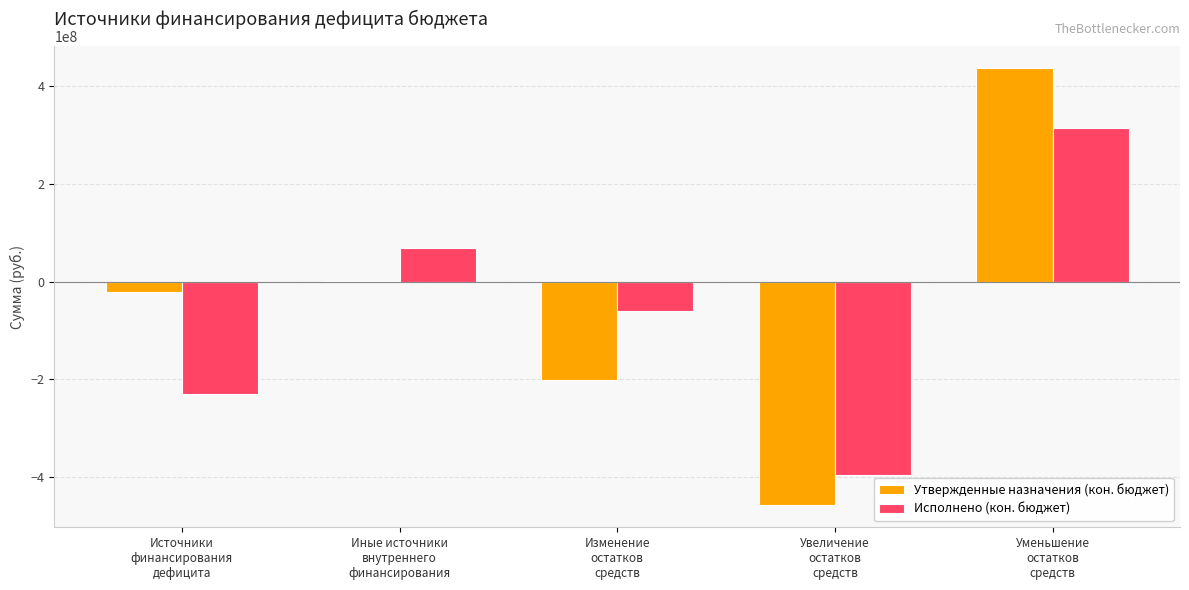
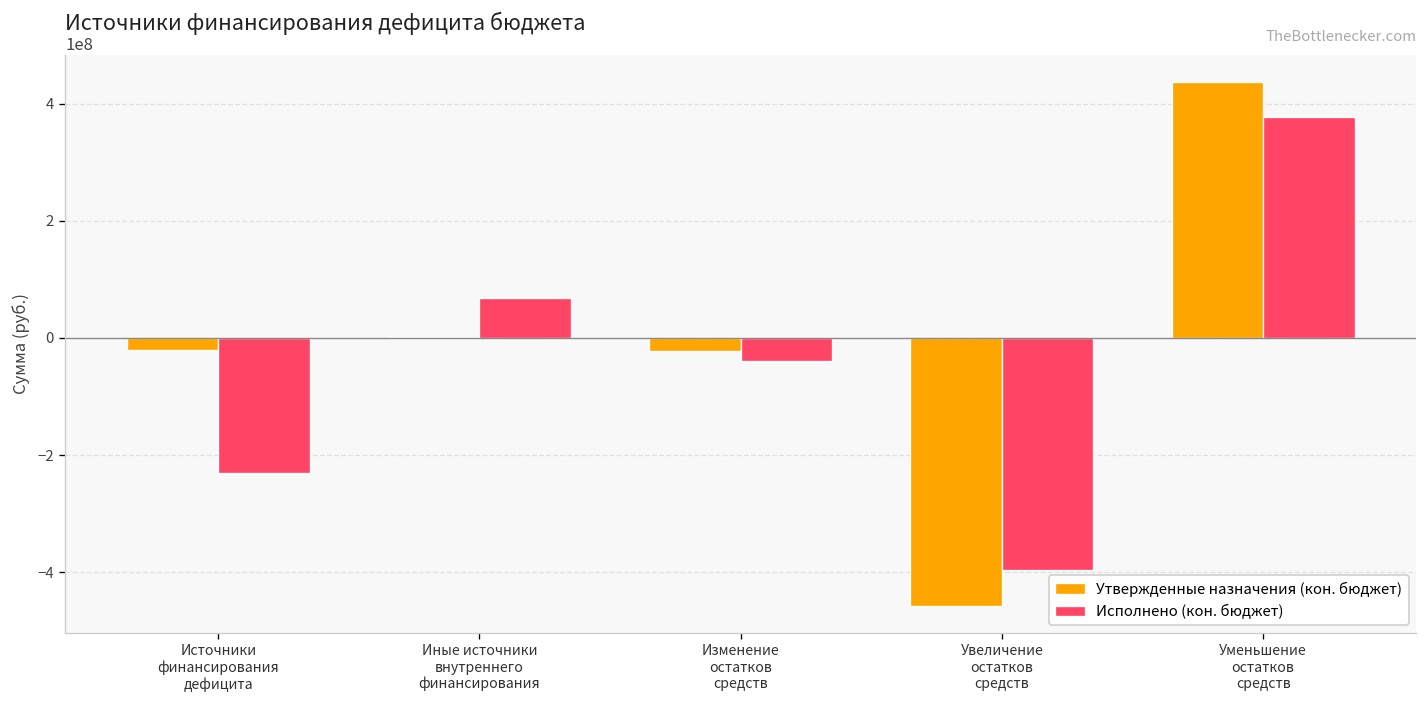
  {
    "Утвержденные назначения (кон. бюджет)": {
      "Источники финансирования дефицита": -20000000,
-     "Изменение остатков средств": -200000000,
+     "Изменение остатков средств": -20000000,
      "Увеличение остатков средств": -460000000,
      "Уменьшение остатков средств": 440000000
    },
    "Исполнено (кон. бюджет)": {
      "Источники финансирования дефицита": -230000000,
      "Иные источники внутреннего финансирования": 70000000,
-     "Изменение остатков средств": -60000000,
+     "Изменение остатков средств": -40000000,
      "Увеличение остатков средств": -400000000,
-     "Уменьшение остатков средств": 310000000
+     "Уменьшение остатков средств": 380000000
    }
  }
